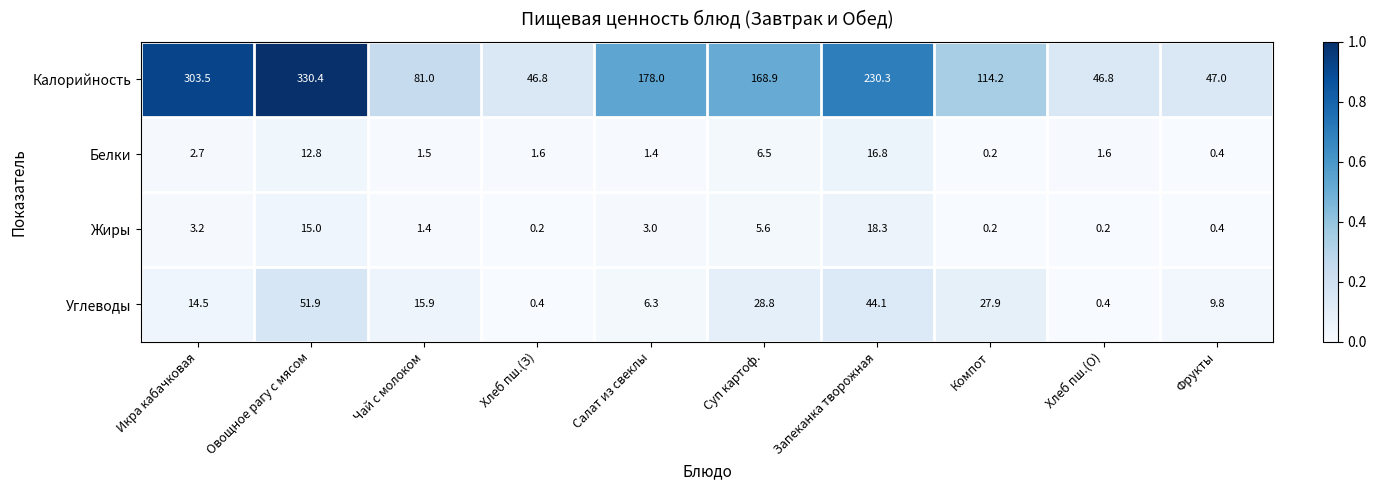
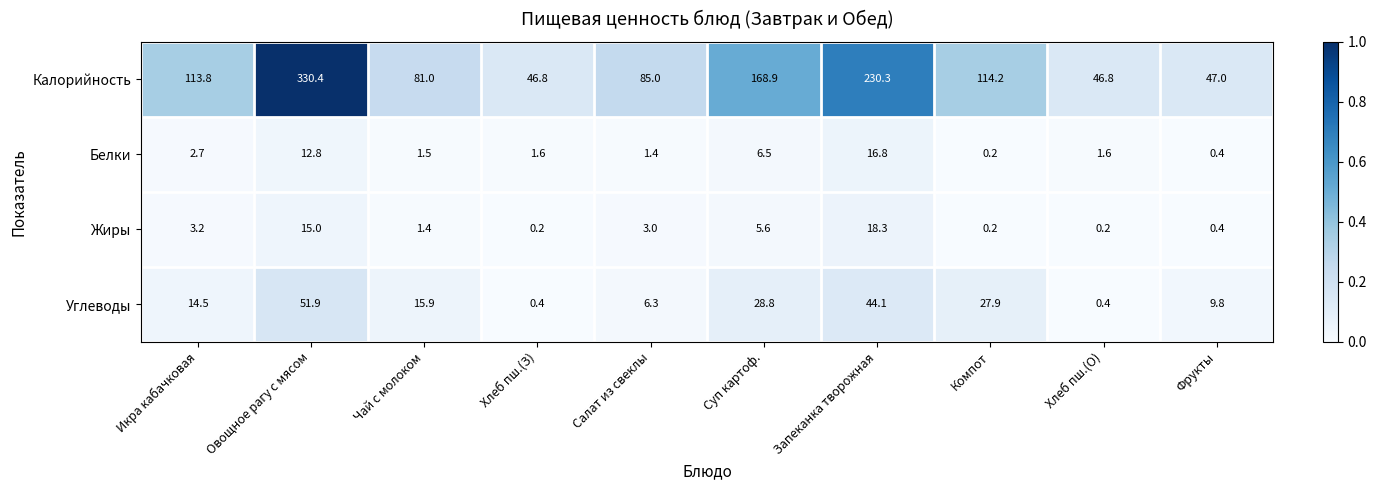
  {
    "Калорийность": {
-     "Икра кабачковая": 303.5,
+     "Икра кабачковая": 113.8,
      "Овощное рагу с мясом": 330.4,
      "Чай с молоком": 81.0,
      "Хлеб пш.(З)": 46.8,
-     "Салат из свеклы": 178.0,
+     "Салат из свеклы": 85.0,
      "Суп картоф.": 168.9,
      "Запеканка творожная": 230.3,
      "Компот": 114.2,
      "Хлеб пш.(О)": 46.8,
      "Фрукты": 47.0
    },
    "Белки": {
      "Икра кабачковая": 2.7,
      "Овощное рагу с мясом": 12.8,
      "Чай с молоком": 1.5,
      "Хлеб пш.(З)": 1.6,
      "Салат из свеклы": 1.4,
      "Суп картоф.": 6.5,
      "Запеканка творожная": 16.8,
      "Компот": 0.2,
      "Хлеб пш.(О)": 1.6,
      "Фрукты": 0.4
    },
    "Жиры": {
      "Икра кабачковая": 3.2,
      "Овощное рагу с мясом": 15.0,
      "Чай с молоком": 1.4,
      "Хлеб пш.(З)": 0.2,
      "Салат из свеклы": 3.0,
      "Суп картоф.": 5.6,
      "Запеканка творожная": 18.3,
      "Компот": 0.2,
      "Хлеб пш.(О)": 0.2,
      "Фрукты": 0.4
    },
    "Углеводы": {
      "Икра кабачковая": 14.5,
      "Овощное рагу с мясом": 51.9,
      "Чай с молоком": 15.9,
      "Хлеб пш.(З)": 0.4,
      "Салат из свеклы": 6.3,
      "Суп картоф.": 28.8,
      "Запеканка творожная": 44.1,
      "Компот": 27.9,
      "Хлеб пш.(О)": 0.4,
      "Фрукты": 9.8
    }
  }
